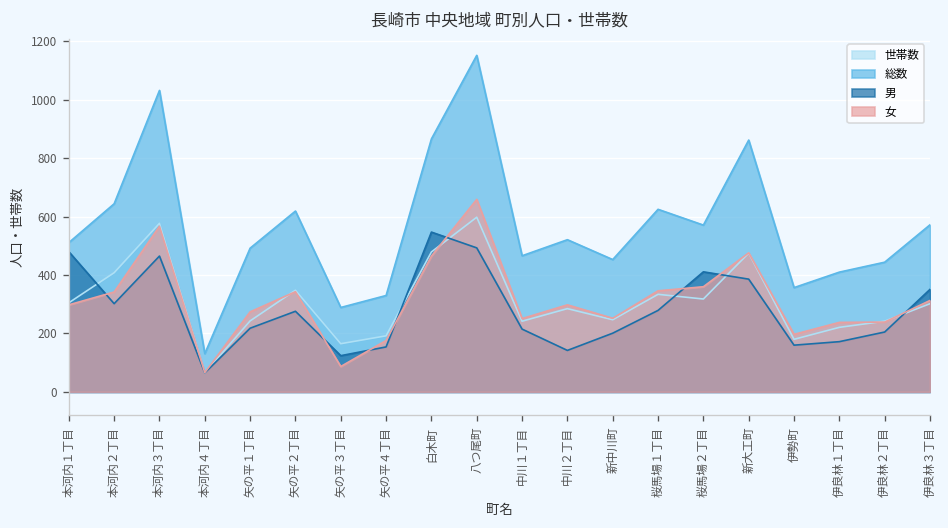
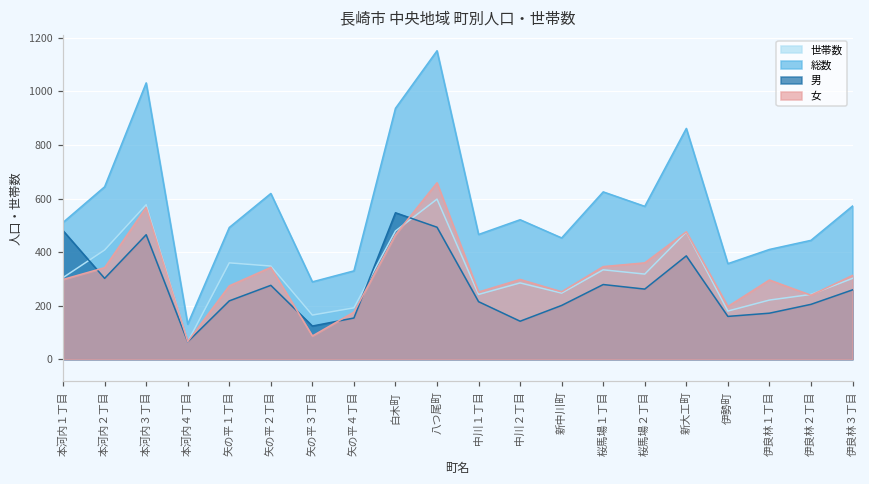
  {
    "世帯数": {
      "本河内２丁目": 410,
-     "矢の平１丁目": 240,
+     "矢の平１丁目": 360,
      "矢の平３丁目": 170,
      "矢の平４丁目": 190,
      "白木町": 480,
      "八つ尾町": 600,
      "中川２丁目": 290,
      "桜馬場１丁目": 330,
      "桜馬場２丁目": 320,
      "伊勢町": 180,
      "伊良林１丁目": 220,
      "伊良林３丁目": 300
    },
    "総数": {
      "本河内１丁目": 510,
      "本河内２丁目": 640,
      "本河内３丁目": 1030,
      "本河内４丁目": 130,
      "矢の平１丁目": 490,
      "矢の平２丁目": 620,
      "矢の平３丁目": 290,
      "矢の平４丁目": 330,
-     "白木町": 870,
+     "白木町": 940,
      "八つ尾町": 1150,
      "中川１丁目": 470,
      "中川２丁目": 520,
      "新中川町": 450,
      "桜馬場１丁目": 630,
      "桜馬場２丁目": 570,
      "新大工町": 860,
      "伊勢町": 360,
      "伊良林１丁目": 410,
      "伊良林２丁目": 440,
      "伊良林３丁目": 570
    },
    "男": {
      "本河内１丁目": 480,
      "本河内２丁目": 300,
      "本河内３丁目": 470,
      "矢の平１丁目": 220,
      "矢の平２丁目": 280,
      "矢の平３丁目": 120,
      "矢の平４丁目": 150,
      "白木町": 550,
      "八つ尾町": 490,
      "中川１丁目": 220,
      "中川２丁目": 140,
      "新中川町": 200,
      "桜馬場１丁目": 280,
-     "桜馬場２丁目": 410,
+     "桜馬場２丁目": 260,
      "新大工町": 390,
      "伊勢町": 160,
      "伊良林１丁目": 170,
      "伊良林２丁目": 210,
-     "伊良林３丁目": 350
+     "伊良林３丁目": 260
    },
    "女": {
      "本河内２丁目": 340,
      "矢の平１丁目": 270,
      "矢の平３丁目": 90,
      "矢の平４丁目": 180,
      "白木町": 470,
      "八つ尾町": 660,
      "中川２丁目": 300,
      "桜馬場１丁目": 350,
      "桜馬場２丁目": 360,
      "伊勢町": 200,
-     "伊良林１丁目": 240,
+     "伊良林１丁目": 300,
      "伊良林３丁目": 310
    }
  }
